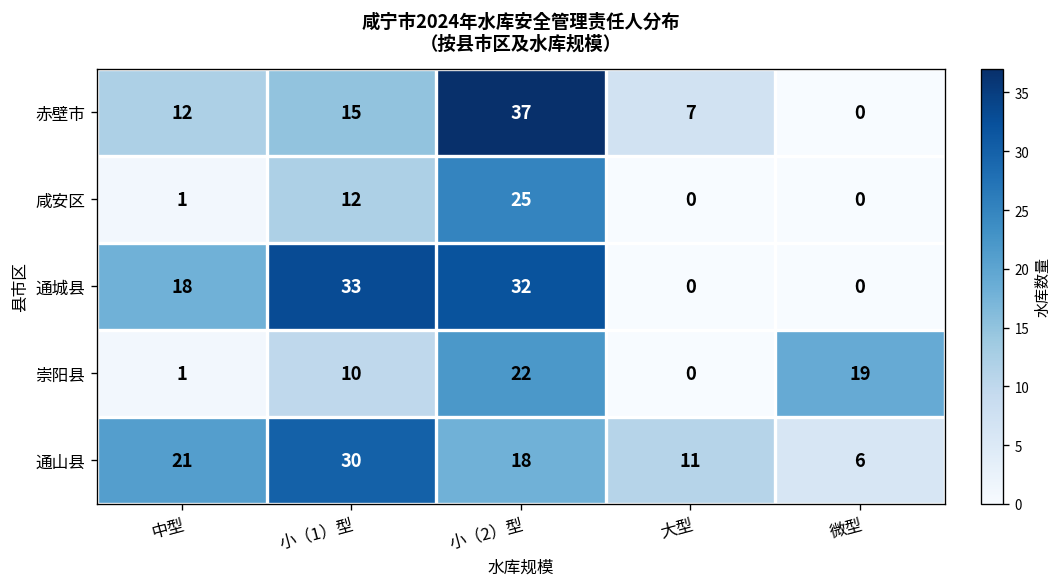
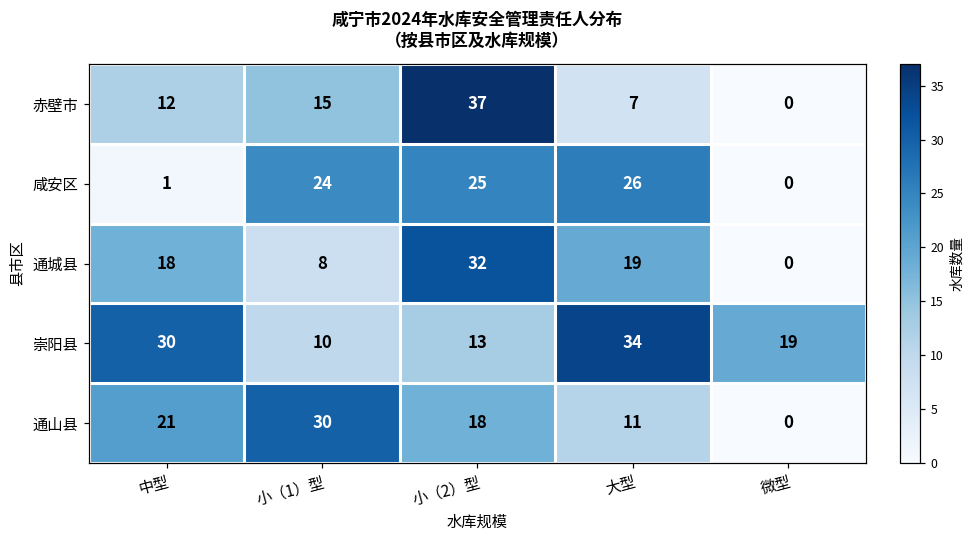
  {
    "赤壁市": {
      "中型": 12,
      "小（1）型": 15,
      "小（2）型": 37,
      "大型": 7,
      "微型": 0
    },
    "咸安区": {
      "中型": 1,
-     "小（1）型": 12,
+     "小（1）型": 24,
      "小（2）型": 25,
-     "大型": 0,
+     "大型": 26,
      "微型": 0
    },
    "通城县": {
      "中型": 18,
-     "小（1）型": 33,
+     "小（1）型": 8,
      "小（2）型": 32,
-     "大型": 0,
+     "大型": 19,
      "微型": 0
    },
    "崇阳县": {
-     "中型": 1,
+     "中型": 30,
      "小（1）型": 10,
-     "小（2）型": 22,
-     "大型": 0,
+     "小（2）型": 13,
+     "大型": 34,
      "微型": 19
    },
    "通山县": {
      "中型": 21,
      "小（1）型": 30,
      "小（2）型": 18,
      "大型": 11,
-     "微型": 6
+     "微型": 0
    }
  }
